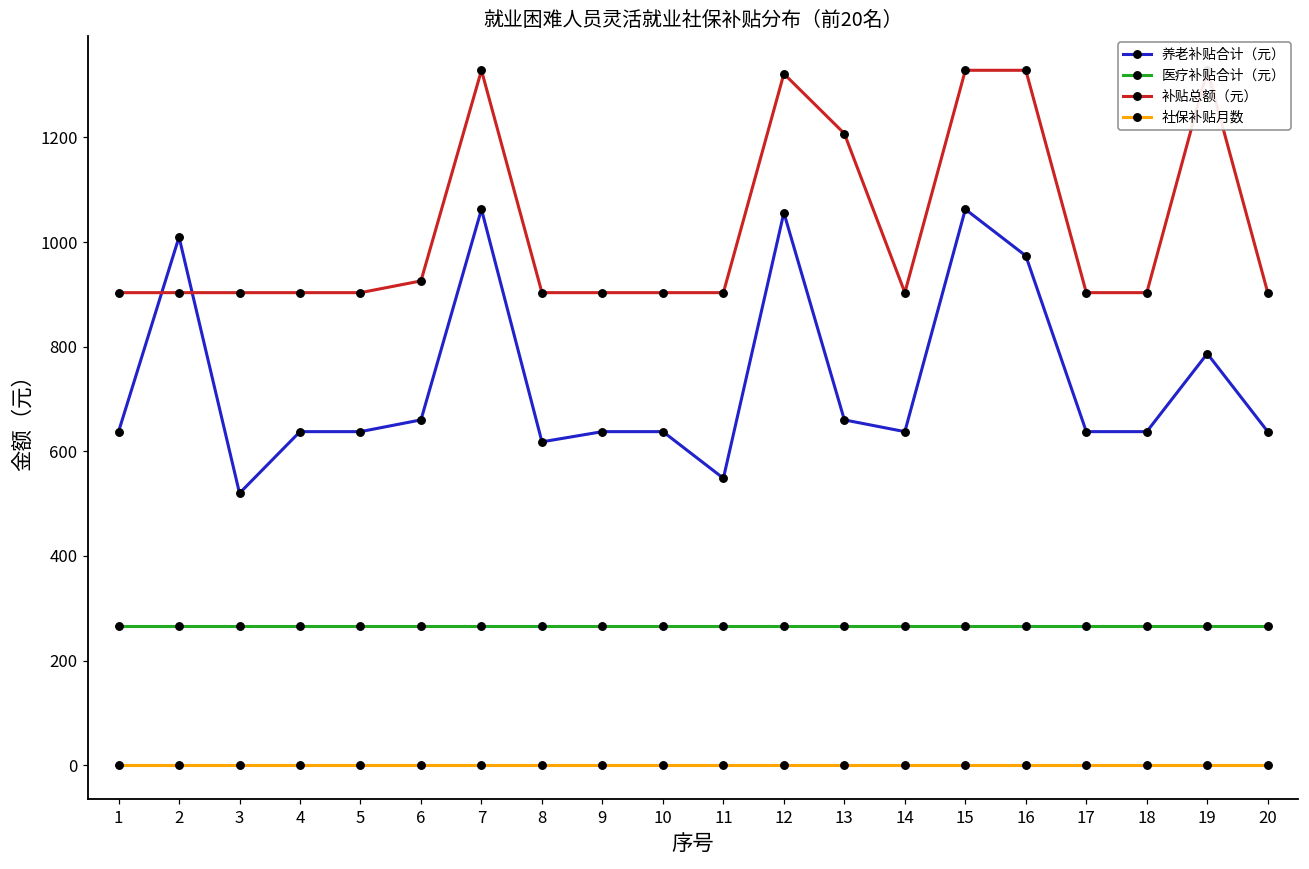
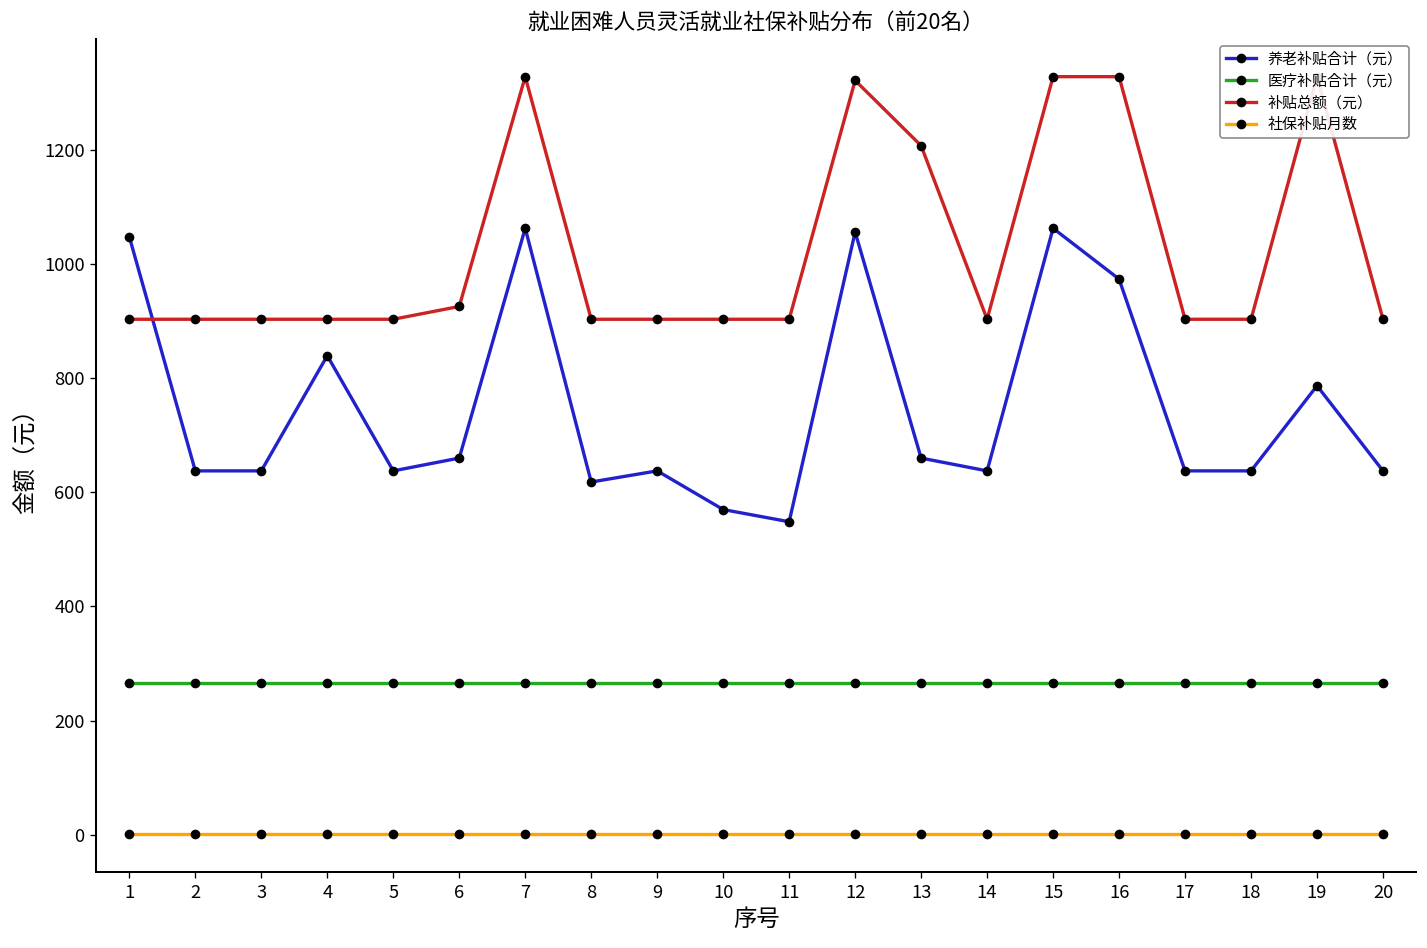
  {
    "养老补贴合计（元）": {
-     "1": 640,
-     "2": 1010,
-     "3": 520,
-     "4": 640,
+     "1": 1050,
+     "2": 640,
+     "3": 640,
+     "4": 840,
      "5": 640,
      "6": 660,
      "7": 1060,
      "8": 620,
      "9": 640,
-     "10": 640,
+     "10": 570,
      "11": 550,
      "12": 1060,
      "13": 660,
      "14": 640,
      "15": 1060,
      "16": 970,
      "17": 640,
      "18": 640,
      "19": 790,
      "20": 640
    },
    "医疗补贴合计（元）": {
      "1": 270,
      "2": 270,
      "3": 270,
      "4": 270,
      "5": 270,
      "6": 270,
      "7": 270,
      "8": 270,
      "9": 270,
      "10": 270,
      "11": 270,
      "12": 270,
      "13": 270,
      "14": 270,
      "15": 270,
      "16": 270,
      "17": 270,
      "18": 270,
      "19": 270,
      "20": 270
    },
    "补贴总额（元）": {
      "1": 900,
      "2": 900,
      "3": 900,
      "4": 900,
      "5": 900,
      "6": 930,
      "7": 1330,
      "8": 900,
      "9": 900,
      "10": 900,
      "11": 900,
      "12": 1320,
      "13": 1210,
      "14": 900,
      "15": 1330,
      "16": 1330,
      "17": 900,
      "18": 900,
      "20": 900
    },
    "社保补贴月数": {
      "1": 0,
      "2": 0,
      "3": 0,
      "4": 0,
      "5": 0,
      "6": 0,
      "7": 0,
      "8": 0,
      "9": 0,
      "10": 0,
      "11": 0,
      "12": 0,
      "13": 0,
      "14": 0,
      "15": 0,
      "16": 0,
      "17": 0,
      "18": 0,
      "19": 0,
      "20": 0
    }
  }
